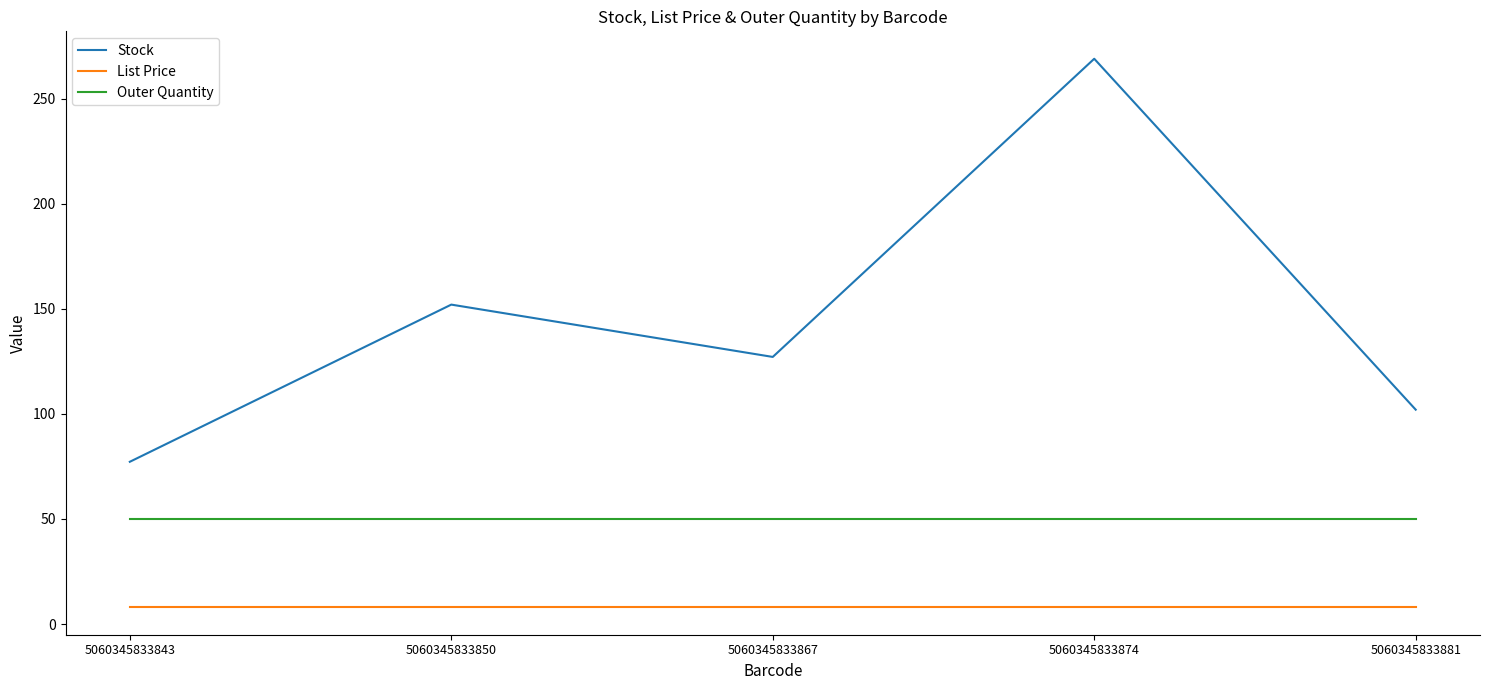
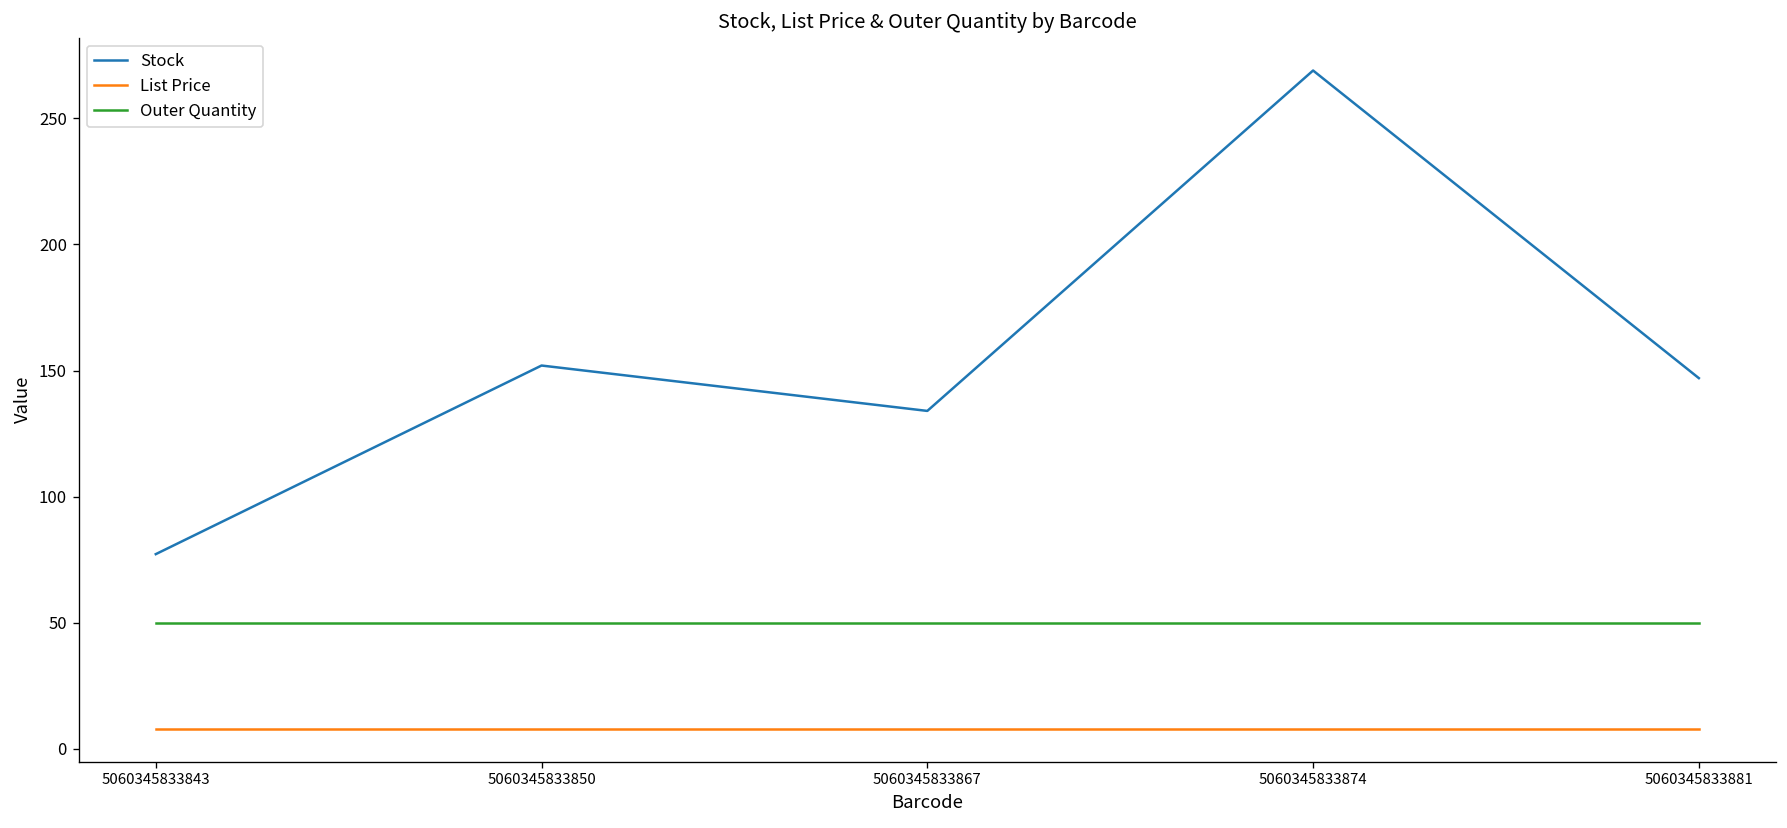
  {
    "Stock": {
      "5060345833843": 77,
      "5060345833850": 152,
-     "5060345833867": 127,
+     "5060345833867": 134,
      "5060345833874": 269,
-     "5060345833881": 102
+     "5060345833881": 147
    },
    "List Price": {
      "5060345833843": 8,
      "5060345833850": 8,
      "5060345833867": 8,
      "5060345833874": 8,
      "5060345833881": 8
    },
    "Outer Quantity": {
      "5060345833843": 50,
      "5060345833850": 50,
      "5060345833867": 50,
      "5060345833874": 50,
      "5060345833881": 50
    }
  }
